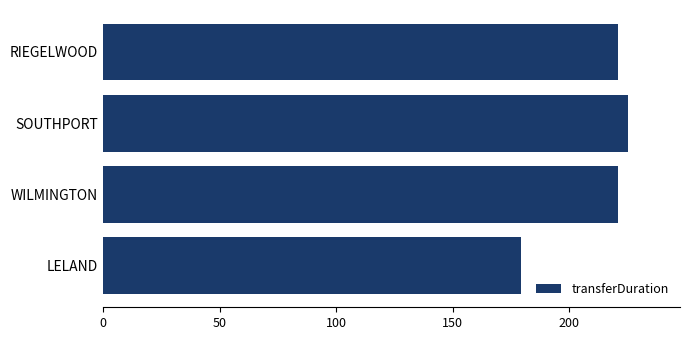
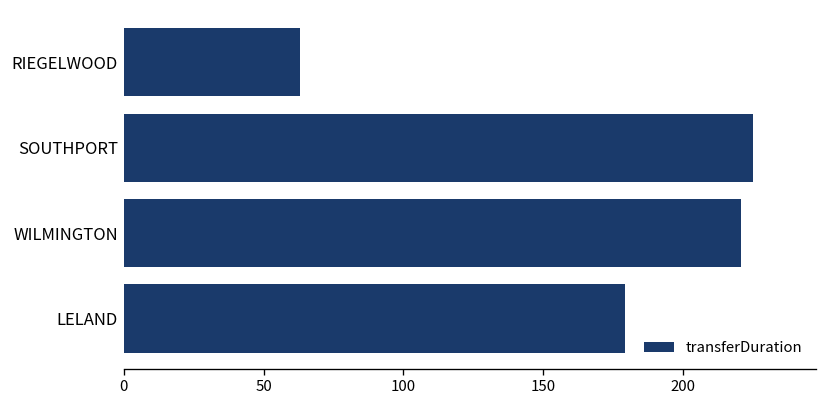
  {
-   "RIEGELWOOD": 221,
+   "RIEGELWOOD": 63,
    "SOUTHPORT": 225,
    "WILMINGTON": 221,
    "LELAND": 179
  }
